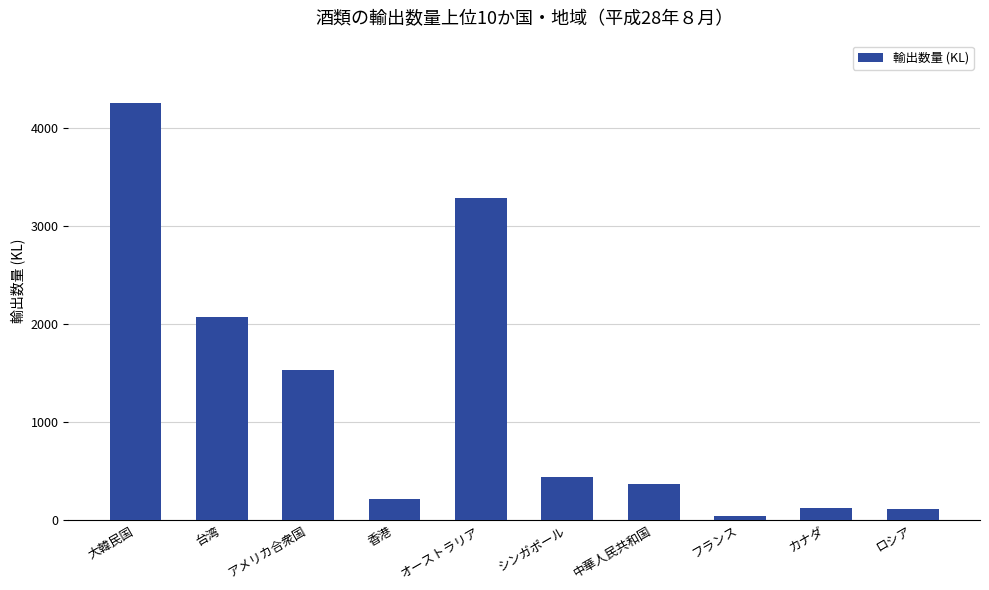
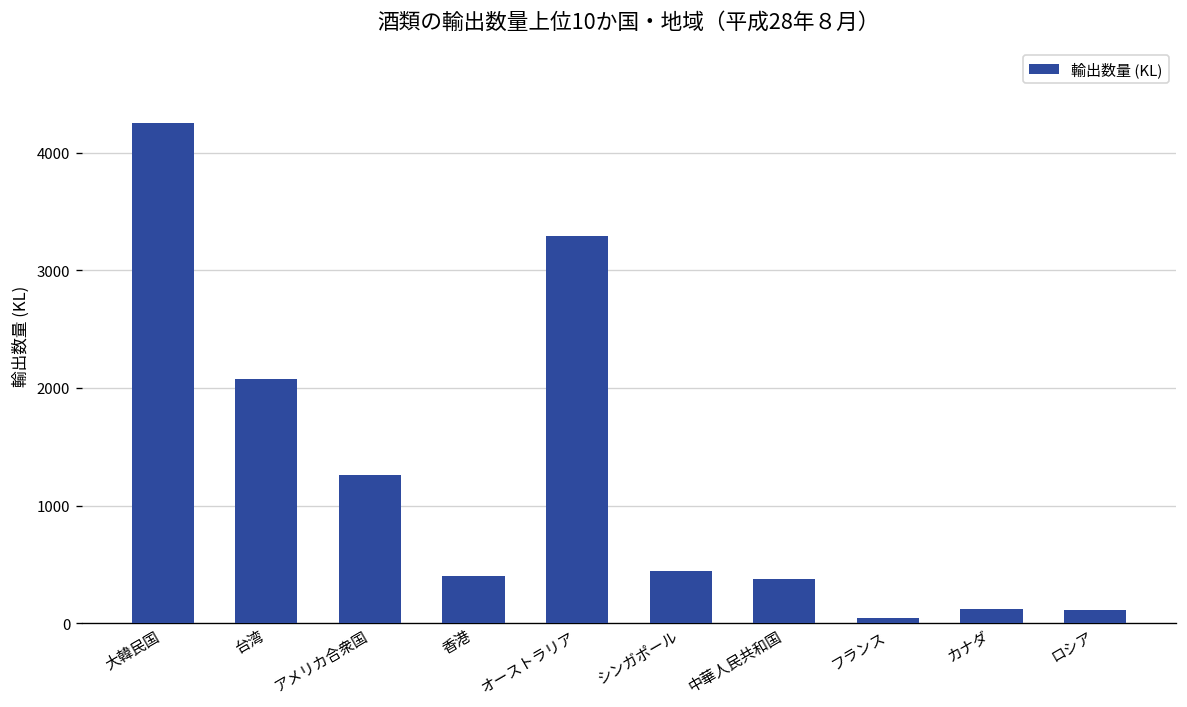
  {
    "大韓民国": 4300,
    "台湾": 2100,
-   "アメリカ合衆国": 1500,
-   "香港": 200,
+   "アメリカ合衆国": 1300,
+   "香港": 400,
    "オーストラリア": 3300,
    "シンガポール": 400,
    "中華人民共和国": 400,
    "フランス": 0,
    "カナダ": 100,
    "ロシア": 100
  }
